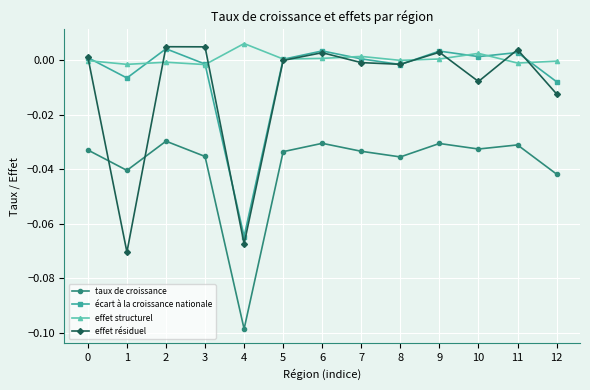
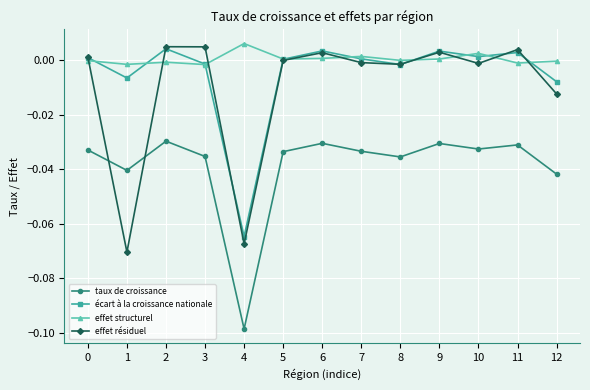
  {
    "effet résiduel": {
      "1": -0.070,
      "3": 0.005,
      "4": -0.067,
      "7": -0.001,
-     "10": -0.008,
+     "10": -0.001,
      "11": 0.004,
      "12": -0.012
    }
  }
